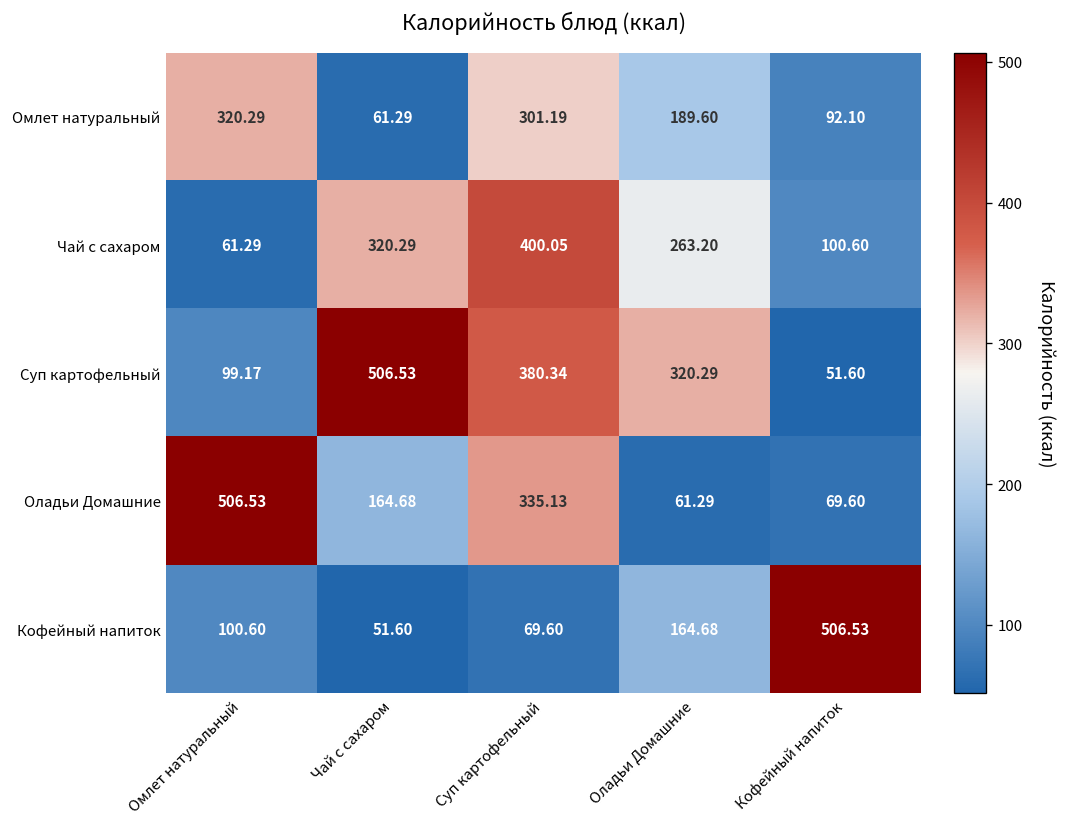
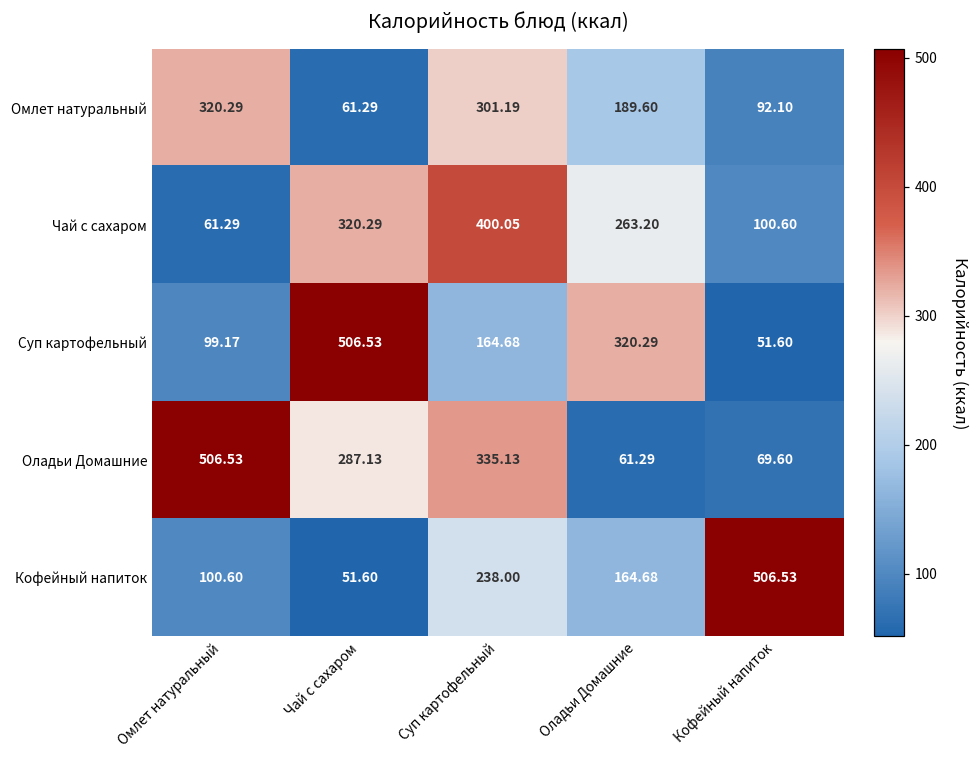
  {
    "Омлет натуральный": {
      "Омлет натуральный": 320.29,
      "Чай с сахаром": 61.29,
      "Суп картофельный": 301.19,
      "Оладьи Домашние": 189.60,
      "Кофейный напиток": 92.10
    },
    "Чай с сахаром": {
      "Омлет натуральный": 61.29,
      "Чай с сахаром": 320.29,
      "Суп картофельный": 400.05,
      "Оладьи Домашние": 263.20,
      "Кофейный напиток": 100.60
    },
    "Суп картофельный": {
      "Омлет натуральный": 99.17,
      "Чай с сахаром": 506.53,
-     "Суп картофельный": 380.34,
+     "Суп картофельный": 164.68,
      "Оладьи Домашние": 320.29,
      "Кофейный напиток": 51.60
    },
    "Оладьи Домашние": {
      "Омлет натуральный": 506.53,
-     "Чай с сахаром": 164.68,
+     "Чай с сахаром": 287.13,
      "Суп картофельный": 335.13,
      "Оладьи Домашние": 61.29,
      "Кофейный напиток": 69.60
    },
    "Кофейный напиток": {
      "Омлет натуральный": 100.60,
      "Чай с сахаром": 51.60,
-     "Суп картофельный": 69.60,
+     "Суп картофельный": 238.00,
      "Оладьи Домашние": 164.68,
      "Кофейный напиток": 506.53
    }
  }
